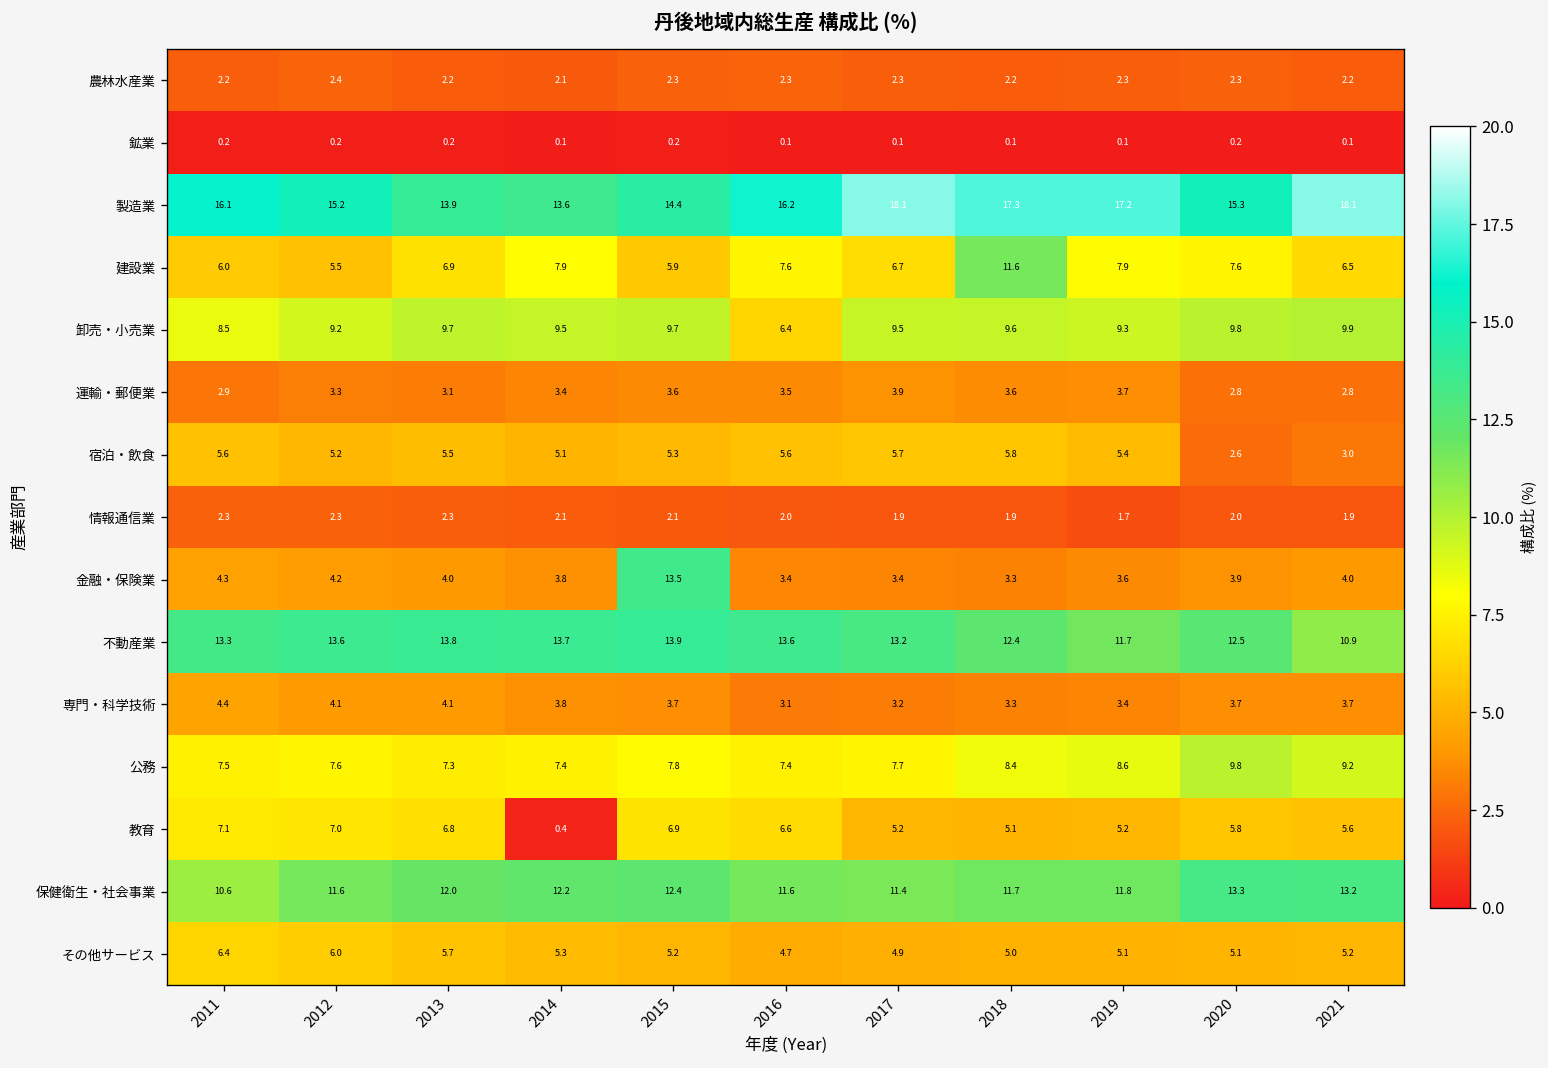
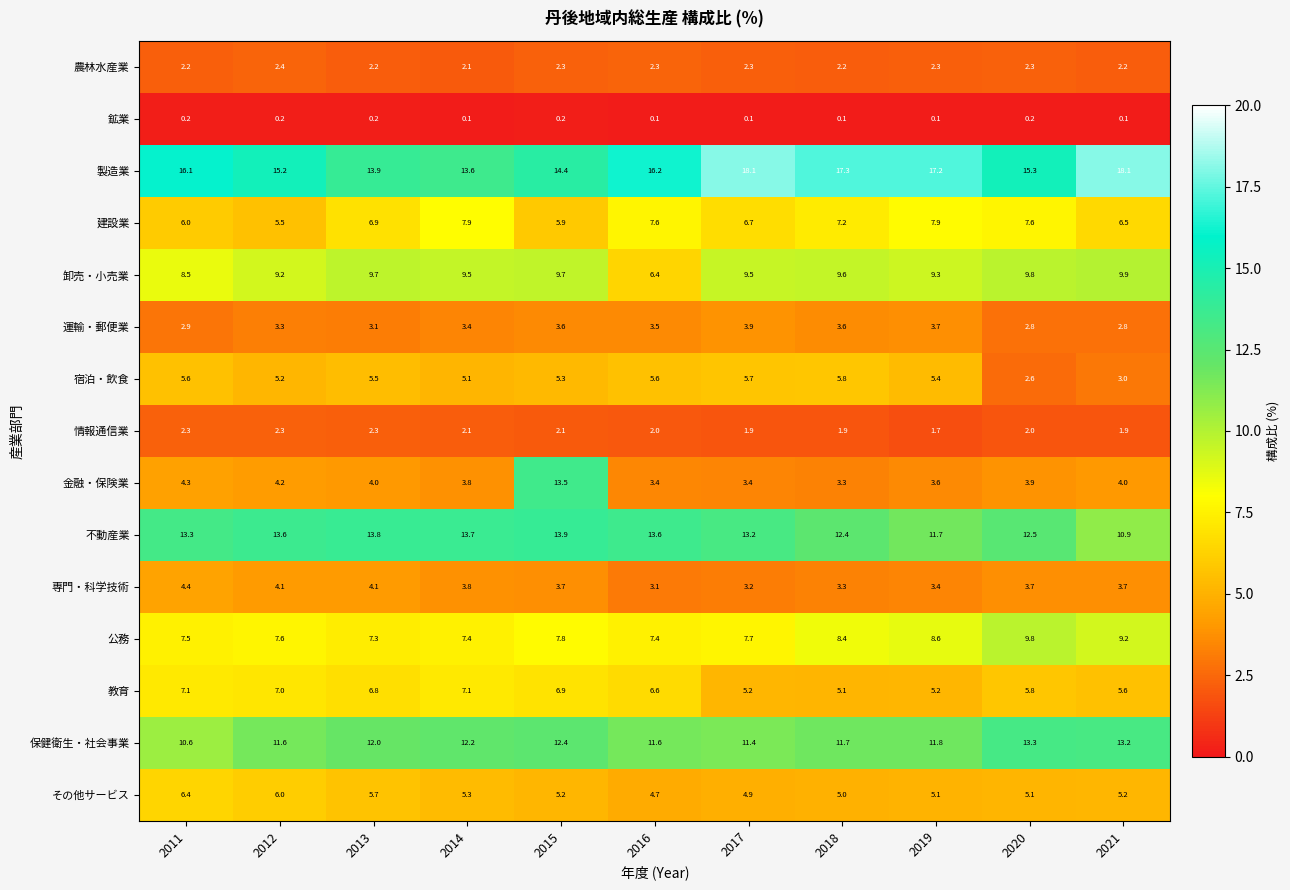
  {
    "農林水産業": {
      "2011": 2.2,
      "2012": 2.4,
      "2013": 2.2,
      "2014": 2.1,
      "2015": 2.3,
      "2016": 2.3,
      "2017": 2.3,
      "2018": 2.2,
      "2019": 2.3,
      "2020": 2.3,
      "2021": 2.2
    },
    "鉱業": {
      "2011": 0.2,
      "2012": 0.2,
      "2013": 0.2,
      "2014": 0.1,
      "2015": 0.2,
      "2016": 0.1,
      "2017": 0.1,
      "2018": 0.1,
      "2019": 0.1,
      "2020": 0.2,
      "2021": 0.1
    },
    "製造業": {
      "2011": 16.1,
      "2012": 15.2,
      "2013": 13.9,
      "2014": 13.6,
      "2015": 14.4,
      "2016": 16.2,
      "2017": 18.1,
      "2018": 17.3,
      "2019": 17.2,
      "2020": 15.3,
      "2021": 18.1
    },
    "建設業": {
      "2011": 6.0,
      "2012": 5.5,
      "2013": 6.9,
      "2014": 7.9,
      "2015": 5.9,
      "2016": 7.6,
      "2017": 6.7,
-     "2018": 11.6,
+     "2018": 7.2,
      "2019": 7.9,
      "2020": 7.6,
      "2021": 6.5
    },
    "卸売・小売業": {
      "2011": 8.5,
      "2012": 9.2,
      "2013": 9.7,
      "2014": 9.5,
      "2015": 9.7,
      "2016": 6.4,
      "2017": 9.5,
      "2018": 9.6,
      "2019": 9.3,
      "2020": 9.8,
      "2021": 9.9
    },
    "運輸・郵便業": {
      "2011": 2.9,
      "2012": 3.3,
      "2013": 3.1,
      "2014": 3.4,
      "2015": 3.6,
      "2016": 3.5,
      "2017": 3.9,
      "2018": 3.6,
      "2019": 3.7,
      "2020": 2.8,
      "2021": 2.8
    },
    "宿泊・飲食": {
      "2011": 5.6,
      "2012": 5.2,
      "2013": 5.5,
      "2014": 5.1,
      "2015": 5.3,
      "2016": 5.6,
      "2017": 5.7,
      "2018": 5.8,
      "2019": 5.4,
      "2020": 2.6,
      "2021": 3.0
    },
    "情報通信業": {
      "2011": 2.3,
      "2012": 2.3,
      "2013": 2.3,
      "2014": 2.1,
      "2015": 2.1,
      "2016": 2.0,
      "2017": 1.9,
      "2018": 1.9,
      "2019": 1.7,
      "2020": 2.0,
      "2021": 1.9
    },
    "金融・保険業": {
      "2011": 4.3,
      "2012": 4.2,
      "2013": 4.0,
      "2014": 3.8,
      "2015": 13.5,
      "2016": 3.4,
      "2017": 3.4,
      "2018": 3.3,
      "2019": 3.6,
      "2020": 3.9,
      "2021": 4.0
    },
    "不動産業": {
      "2011": 13.3,
      "2012": 13.6,
      "2013": 13.8,
      "2014": 13.7,
      "2015": 13.9,
      "2016": 13.6,
      "2017": 13.2,
      "2018": 12.4,
      "2019": 11.7,
      "2020": 12.5,
      "2021": 10.9
    },
    "専門・科学技術": {
      "2011": 4.4,
      "2012": 4.1,
      "2013": 4.1,
      "2014": 3.8,
      "2015": 3.7,
      "2016": 3.1,
      "2017": 3.2,
      "2018": 3.3,
      "2019": 3.4,
      "2020": 3.7,
      "2021": 3.7
    },
    "公務": {
      "2011": 7.5,
      "2012": 7.6,
      "2013": 7.3,
      "2014": 7.4,
      "2015": 7.8,
      "2016": 7.4,
      "2017": 7.7,
      "2018": 8.4,
      "2019": 8.6,
      "2020": 9.8,
      "2021": 9.2
    },
    "教育": {
      "2011": 7.1,
      "2012": 7.0,
      "2013": 6.8,
-     "2014": 0.4,
+     "2014": 7.1,
      "2015": 6.9,
      "2016": 6.6,
      "2017": 5.2,
      "2018": 5.1,
      "2019": 5.2,
      "2020": 5.8,
      "2021": 5.6
    },
    "保健衛生・社会事業": {
      "2011": 10.6,
      "2012": 11.6,
      "2013": 12.0,
      "2014": 12.2,
      "2015": 12.4,
      "2016": 11.6,
      "2017": 11.4,
      "2018": 11.7,
      "2019": 11.8,
      "2020": 13.3,
      "2021": 13.2
    },
    "その他サービス": {
      "2011": 6.4,
      "2012": 6.0,
      "2013": 5.7,
      "2014": 5.3,
      "2015": 5.2,
      "2016": 4.7,
      "2017": 4.9,
      "2018": 5.0,
      "2019": 5.1,
      "2020": 5.1,
      "2021": 5.2
    }
  }
